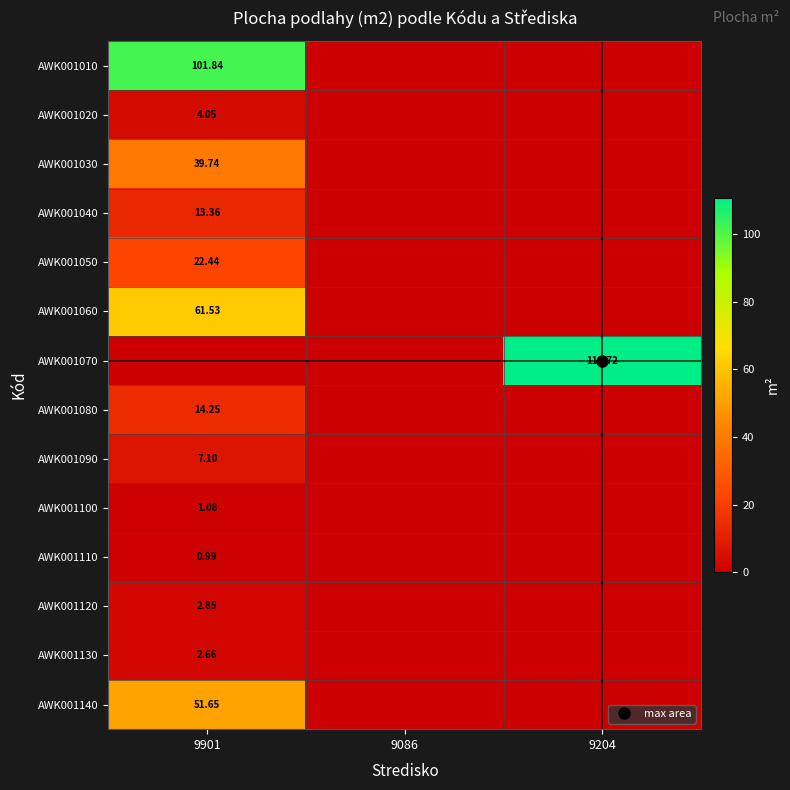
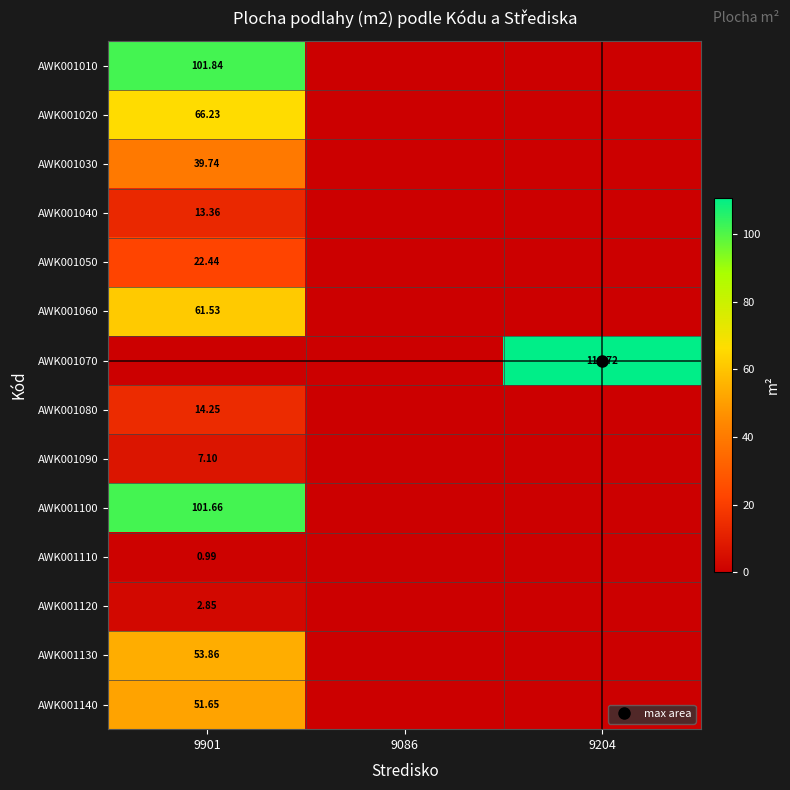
  {
    "AWK001010": {
      "9901": 101.84
    },
    "AWK001020": {
-     "9901": 4.05
+     "9901": 66.23
    },
    "AWK001030": {
      "9901": 39.74
    },
    "AWK001040": {
      "9901": 13.36
    },
    "AWK001050": {
      "9901": 22.44
    },
    "AWK001060": {
      "9901": 61.53
    },
    "AWK001080": {
      "9901": 14.25
    },
    "AWK001090": {
      "9901": 7.10
    },
    "AWK001100": {
-     "9901": 1.08
+     "9901": 101.66
    },
    "AWK001110": {
      "9901": 0.99
    },
    "AWK001120": {
      "9901": 2.85
    },
    "AWK001130": {
-     "9901": 2.66
+     "9901": 53.86
    },
    "AWK001140": {
      "9901": 51.65
    }
  }
